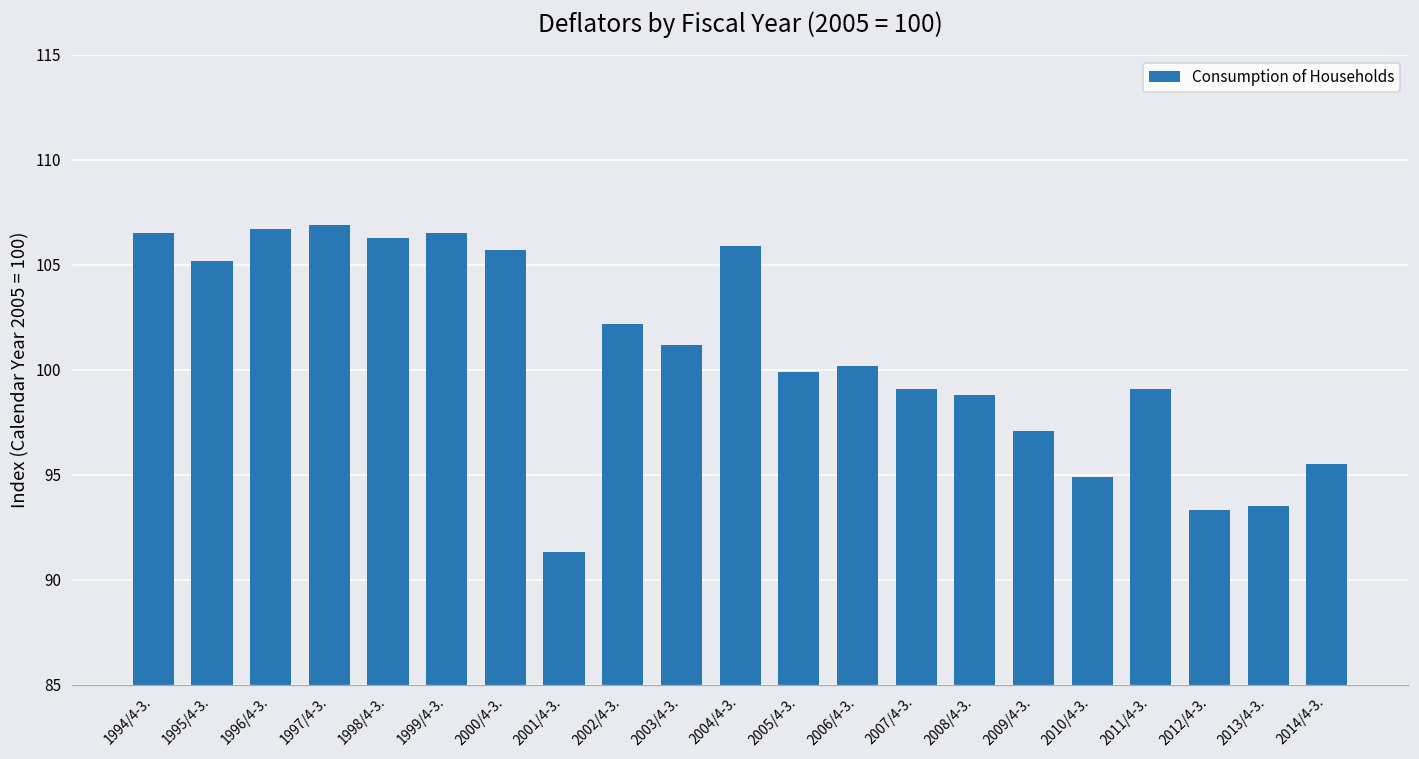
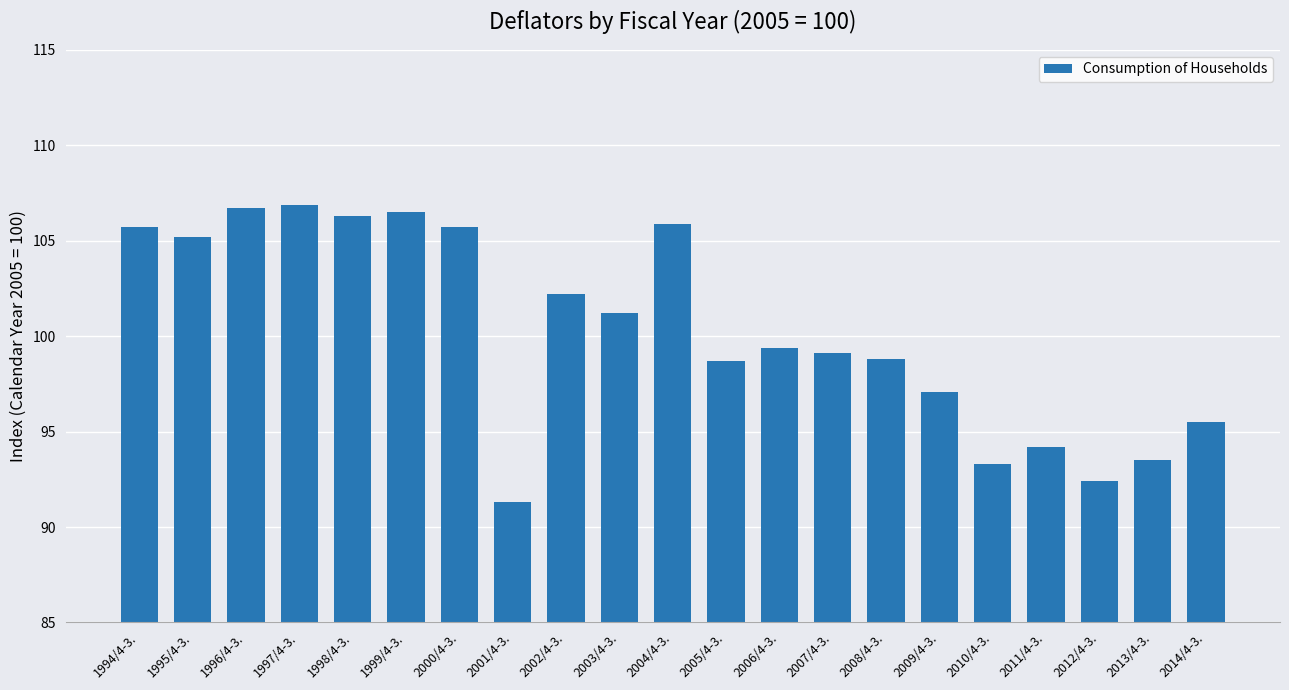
  {
-   "1994/4-3.": 106.5,
+   "1994/4-3.": 105.7,
    "1995/4-3.": 105.2,
    "1996/4-3.": 106.7,
    "1997/4-3.": 106.9,
    "1998/4-3.": 106.3,
    "1999/4-3.": 106.5,
    "2000/4-3.": 105.7,
    "2001/4-3.": 91.3,
    "2002/4-3.": 102.2,
    "2003/4-3.": 101.2,
    "2004/4-3.": 105.9,
-   "2005/4-3.": 99.9,
-   "2006/4-3.": 100.2,
+   "2005/4-3.": 98.7,
+   "2006/4-3.": 99.4,
    "2007/4-3.": 99.1,
    "2008/4-3.": 98.8,
    "2009/4-3.": 97.1,
-   "2010/4-3.": 94.9,
-   "2011/4-3.": 99.1,
-   "2012/4-3.": 93.3,
+   "2010/4-3.": 93.3,
+   "2011/4-3.": 94.2,
+   "2012/4-3.": 92.4,
    "2013/4-3.": 93.5,
    "2014/4-3.": 95.5
  }
